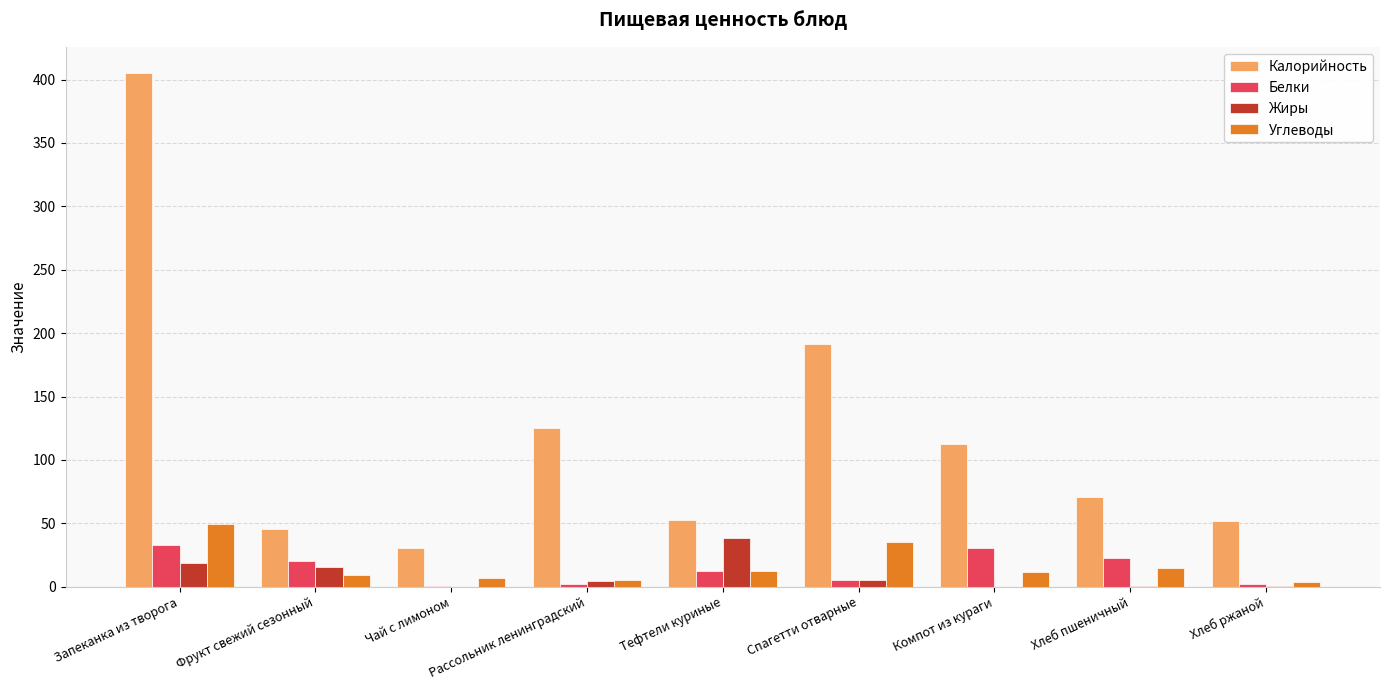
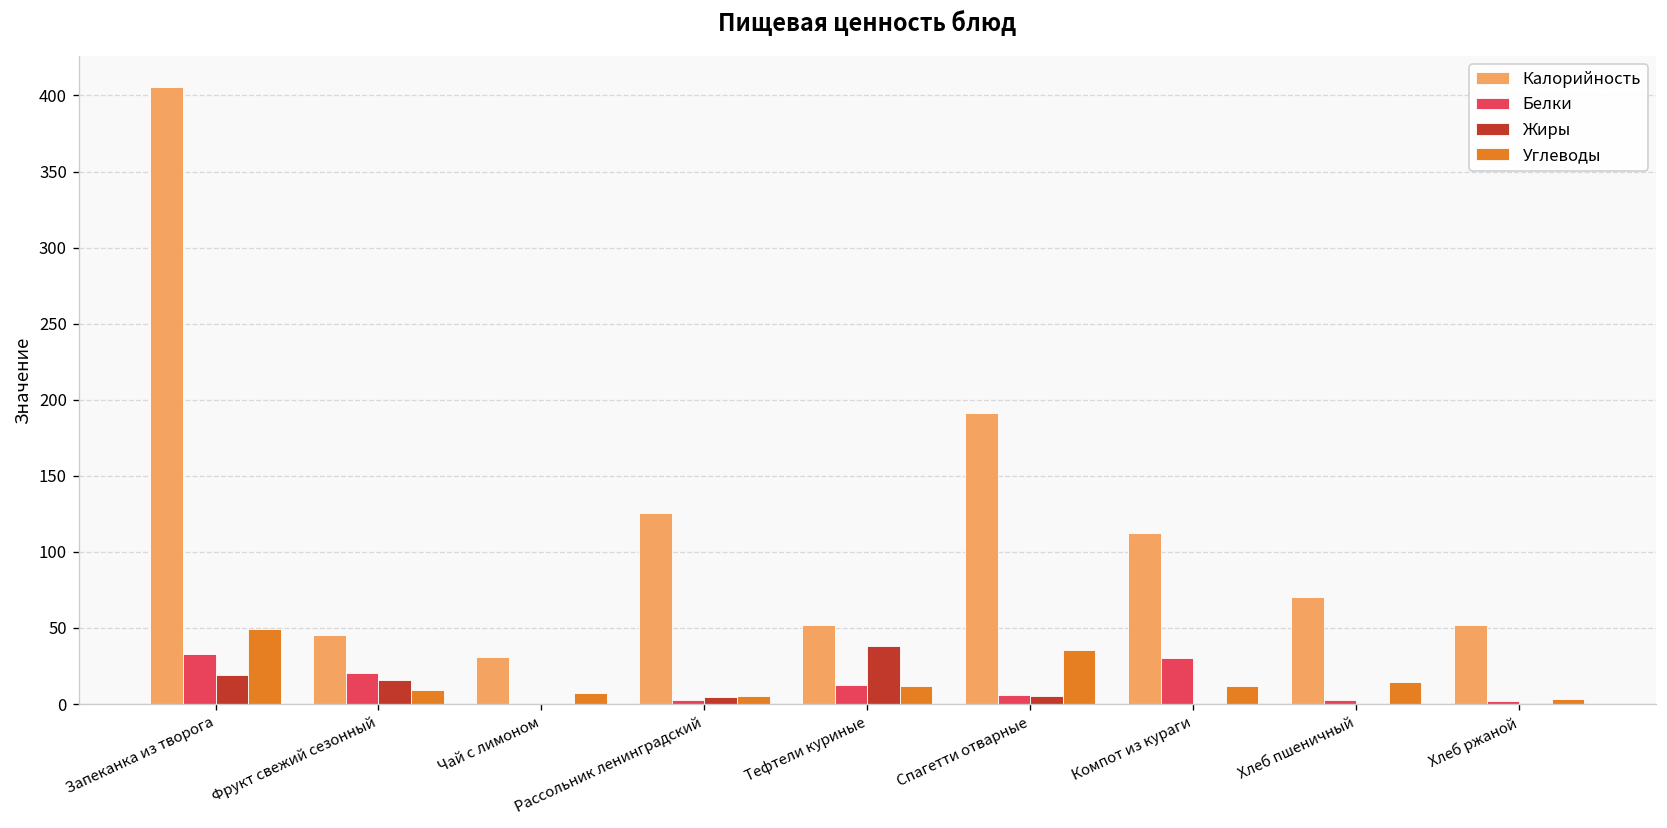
  {
    "Калорийность": {
      "Запеканка из творога": 406,
      "Фрукт свежий сезонный": 46,
      "Чай с лимоном": 31,
      "Рассольник ленинградский": 125,
      "Тефтели куриные": 52,
      "Спагетти отварные": 191,
      "Компот из кураги": 112,
      "Хлеб пшеничный": 71,
      "Хлеб ржаной": 52
    },
    "Белки": {
      "Запеканка из творога": 33,
      "Фрукт свежий сезонный": 20,
      "Рассольник ленинградский": 2,
      "Тефтели куриные": 12,
      "Спагетти отварные": 6,
      "Компот из кураги": 30,
-     "Хлеб пшеничный": 23,
+     "Хлеб пшеничный": 2,
      "Хлеб ржаной": 2
    },
    "Жиры": {
      "Запеканка из творога": 19,
      "Фрукт свежий сезонный": 16,
      "Чай с лимоном": 0,
      "Рассольник ленинградский": 4,
      "Тефтели куриные": 38,
      "Спагетти отварные": 6
    },
    "Углеводы": {
      "Запеканка из творога": 50,
      "Фрукт свежий сезонный": 9,
      "Чай с лимоном": 7,
      "Рассольник ленинградский": 6,
      "Тефтели куриные": 12,
      "Спагетти отварные": 36,
      "Компот из кураги": 12,
      "Хлеб пшеничный": 15,
      "Хлеб ржаной": 4
    }
  }
